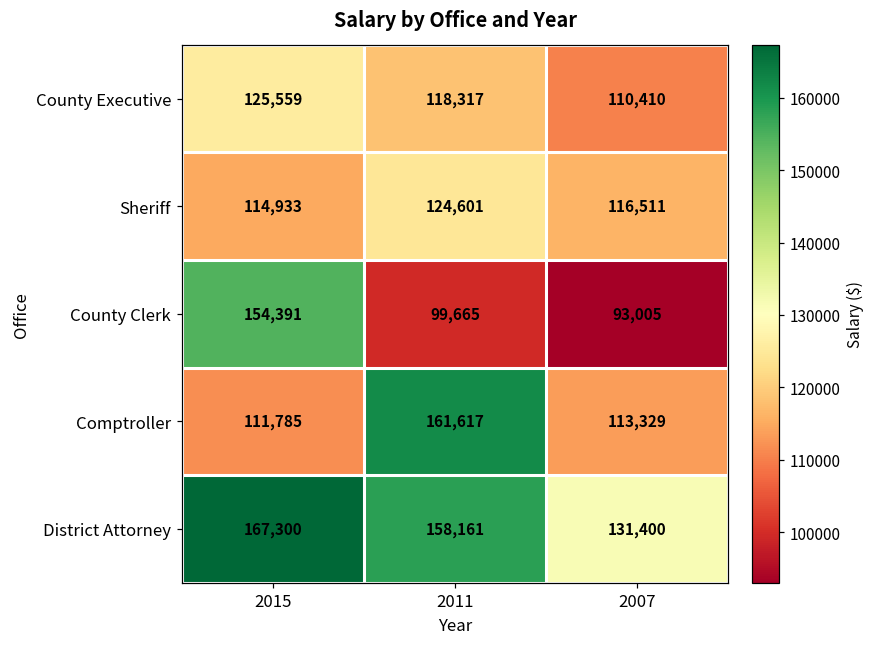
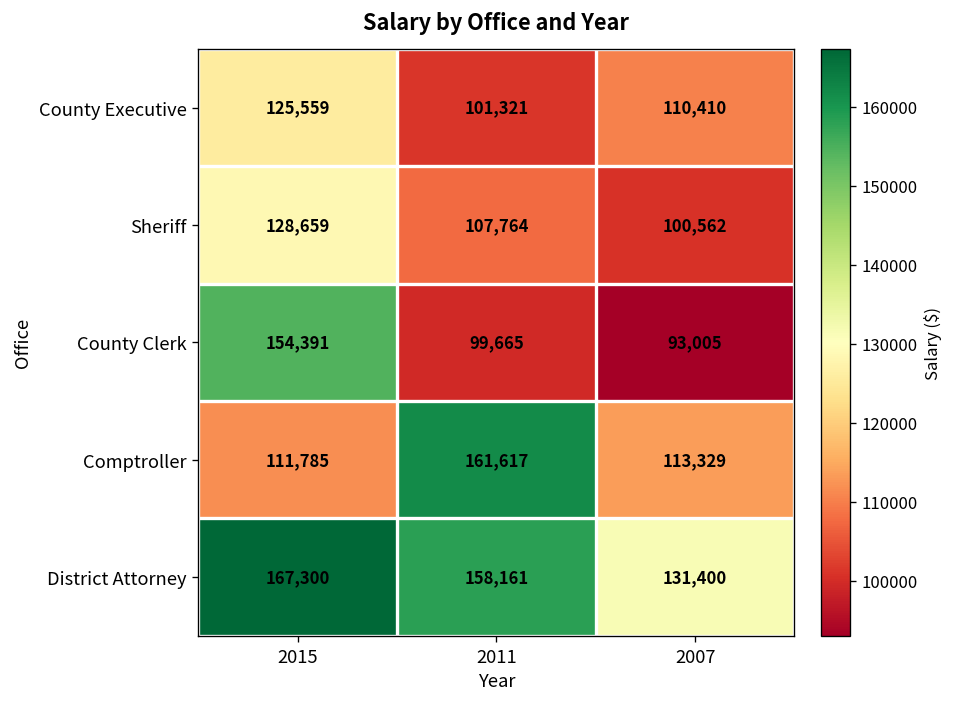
  {
    "County Executive": {
      "2015": "125,559",
-     "2011": "118,317",
+     "2011": "101,321",
      "2007": "110,410"
    },
    "Sheriff": {
-     "2015": "114,933",
-     "2011": "124,601",
-     "2007": "116,511"
+     "2015": "128,659",
+     "2011": "107,764",
+     "2007": "100,562"
    },
    "County Clerk": {
      "2015": "154,391",
      "2011": "99,665",
      "2007": "93,005"
    },
    "Comptroller": {
      "2015": "111,785",
      "2011": "161,617",
      "2007": "113,329"
    },
    "District Attorney": {
      "2015": "167,300",
      "2011": "158,161",
      "2007": "131,400"
    }
  }
